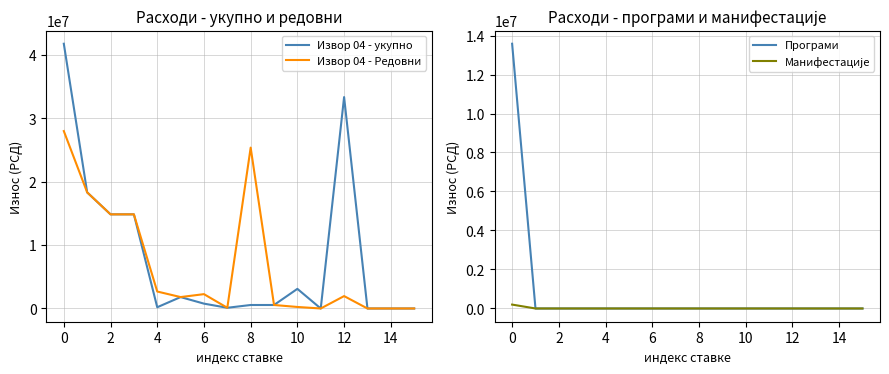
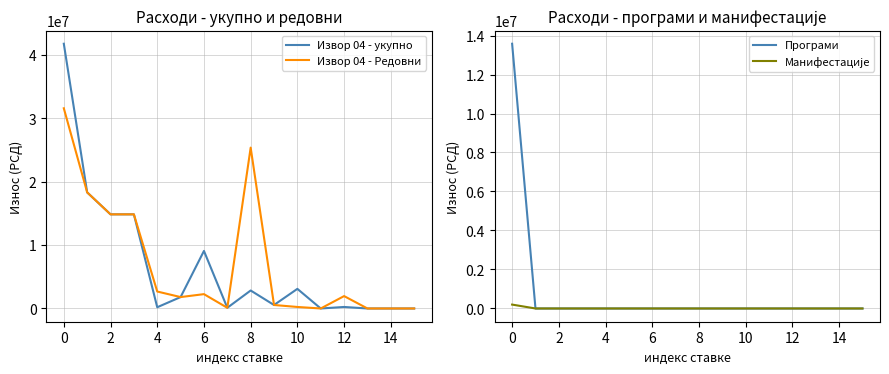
  {
    "Расходи - укупно и редовни": {
      "Извор 04 - укупно": {
        "0": 42000000,
        "4": 0,
-       "6": 1000000,
-       "8": 1000000,
+       "6": 9000000,
+       "8": 3000000,
        "10": 3000000,
-       "12": 33000000
+       "12": 0
      },
      "Извор 04 - Редовни": {
-       "0": 28000000,
+       "0": 32000000,
        "4": 3000000,
        "6": 2000000,
        "8": 25000000,
        "10": 0,
        "12": 2000000
      }
    },
    "Расходи - програми и манифестације": {
      "Програми": {
        "0": 13600000
      },
      "Манифестације": {
        "0": 200000
      }
    }
  }
